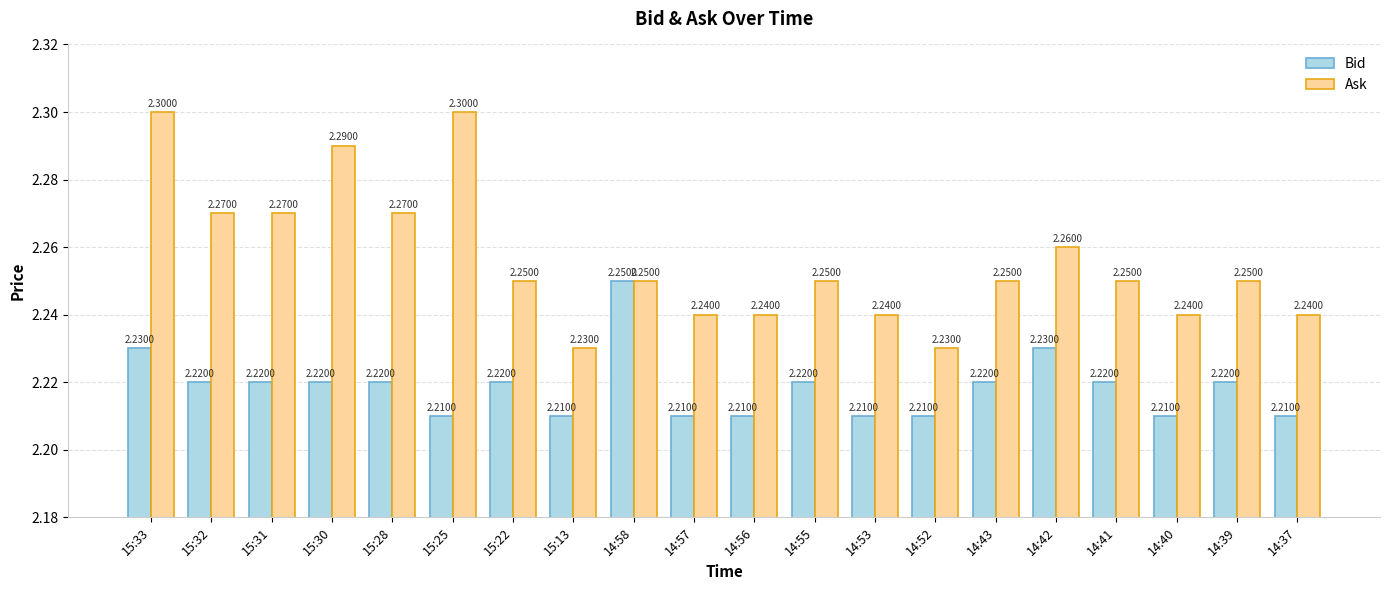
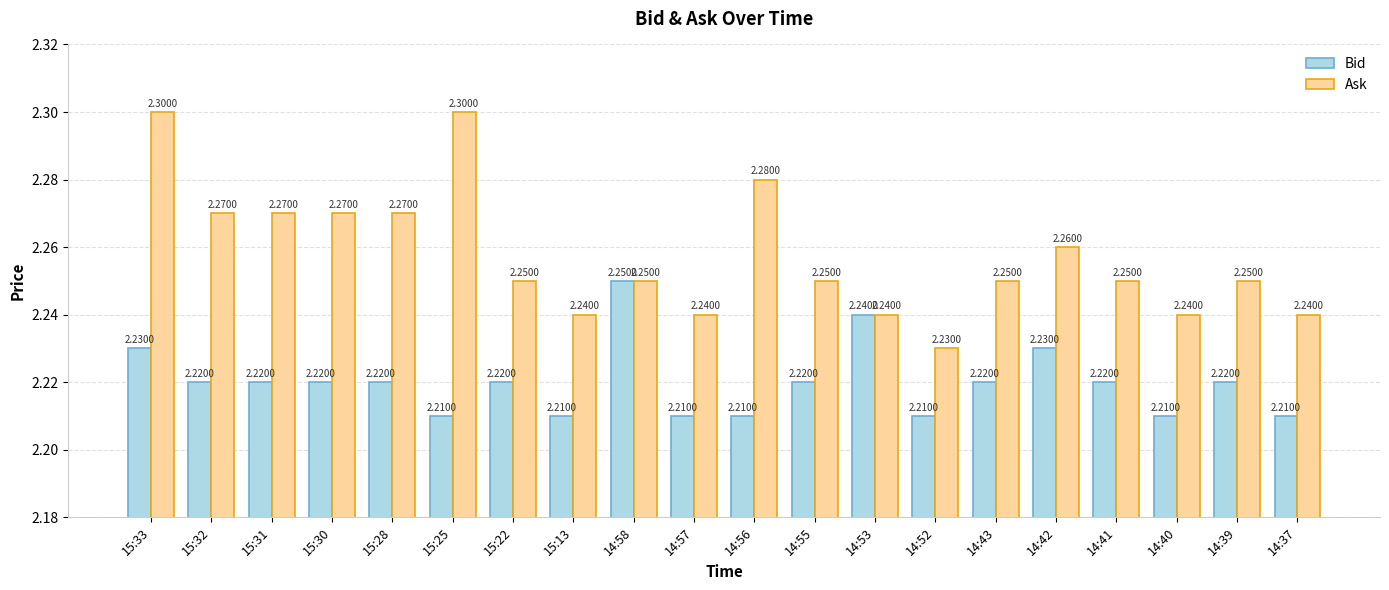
  {
    "Bid": {
      "15:33": 2.2300,
      "15:32": 2.2200,
      "15:31": 2.2200,
      "15:30": 2.2200,
      "15:28": 2.2200,
      "15:25": 2.2100,
      "15:22": 2.2200,
      "15:13": 2.2100,
      "14:57": 2.2100,
      "14:56": 2.2100,
      "14:55": 2.2200,
-     "14:53": 2.2100,
+     "14:53": 2.2400,
      "14:52": 2.2100,
      "14:43": 2.2200,
      "14:42": 2.2300,
      "14:41": 2.2200,
      "14:40": 2.2100,
      "14:39": 2.2200,
      "14:37": 2.2100
    },
    "Ask": {
      "15:33": 2.3000,
      "15:32": 2.2700,
      "15:31": 2.2700,
-     "15:30": 2.2900,
+     "15:30": 2.2700,
      "15:28": 2.2700,
      "15:25": 2.3000,
      "15:22": 2.2500,
-     "15:13": 2.2300,
+     "15:13": 2.2400,
      "14:57": 2.2400,
-     "14:56": 2.2400,
+     "14:56": 2.2800,
      "14:55": 2.2500,
      "14:52": 2.2300,
      "14:43": 2.2500,
      "14:42": 2.2600,
      "14:41": 2.2500,
      "14:40": 2.2400,
      "14:39": 2.2500,
      "14:37": 2.2400
    }
  }
